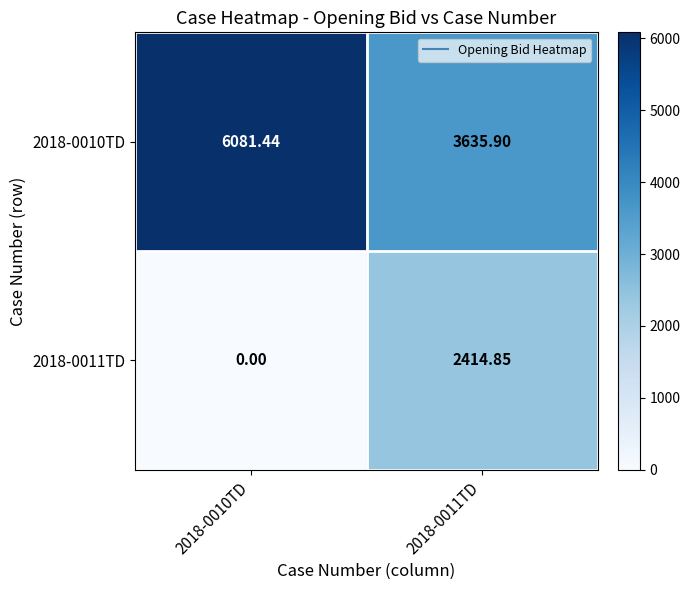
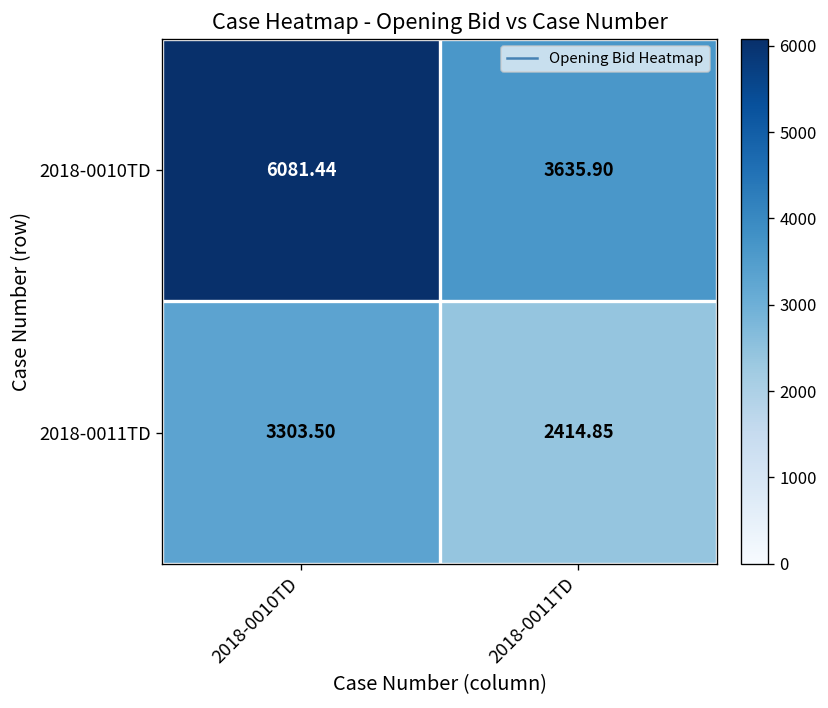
  {
    "2018-0010TD": {
      "2018-0010TD": 6081.44,
      "2018-0011TD": 3635.90
    },
    "2018-0011TD": {
-     "2018-0010TD": 0.00,
+     "2018-0010TD": 3303.50,
      "2018-0011TD": 2414.85
    }
  }
